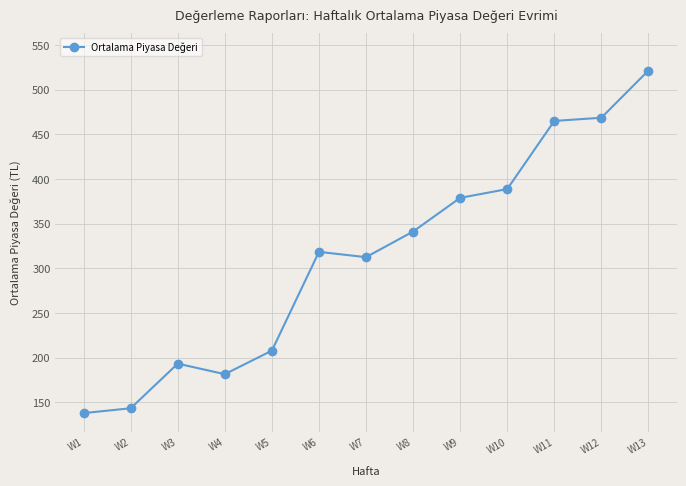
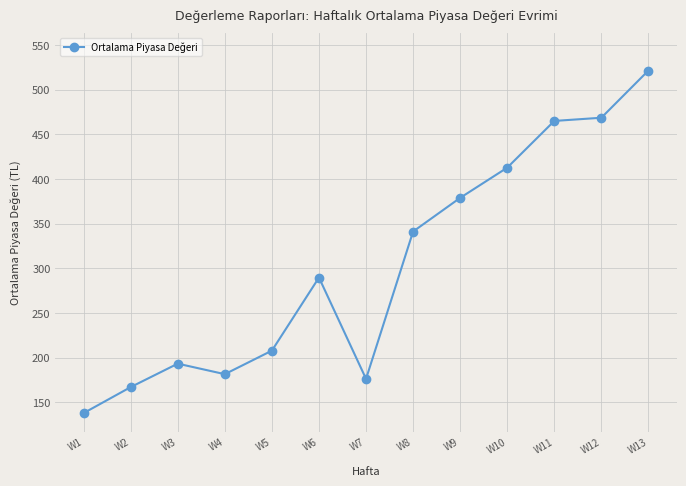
  {
    "W1": 140,
-   "W2": 140,
+   "W2": 170,
    "W3": 190,
    "W4": 180,
    "W5": 210,
-   "W6": 320,
-   "W7": 310,
+   "W6": 290,
+   "W7": 180,
    "W8": 340,
    "W9": 380,
-   "W10": 390,
+   "W10": 410,
    "W11": 460,
    "W12": 470,
    "W13": 520
  }
